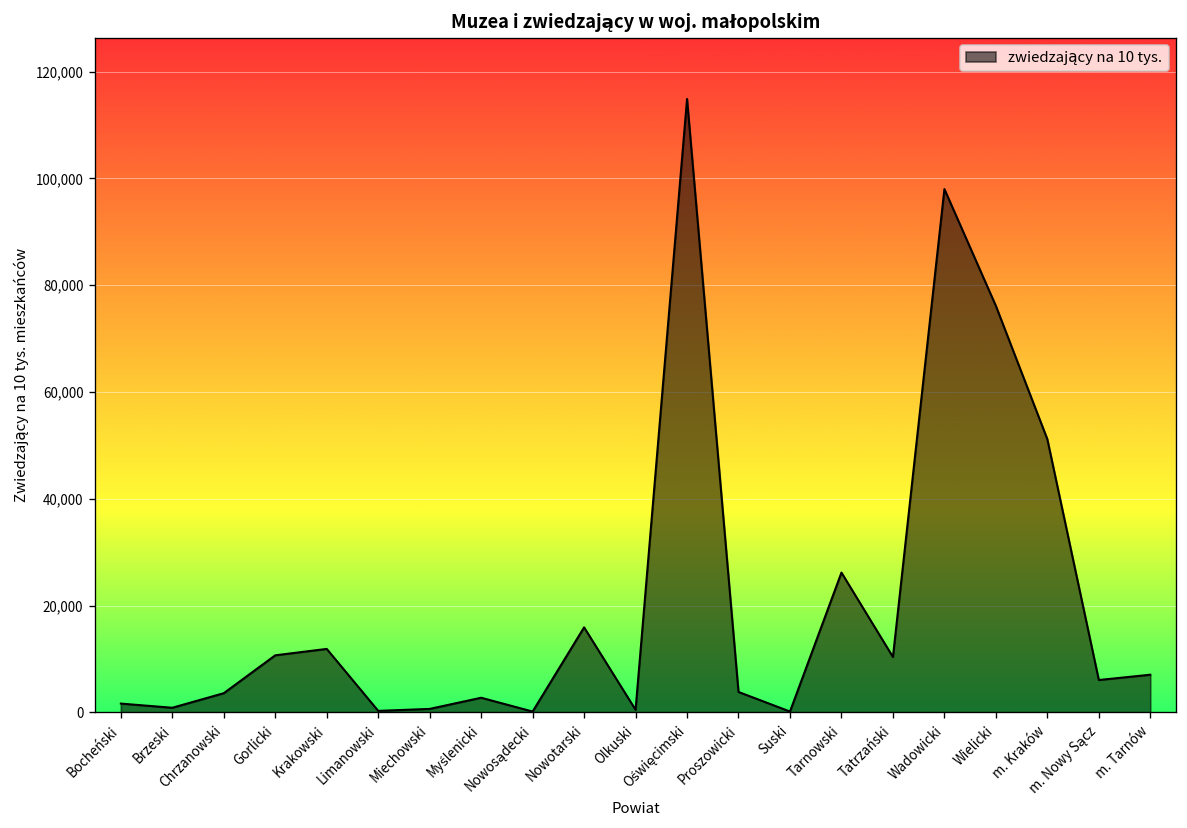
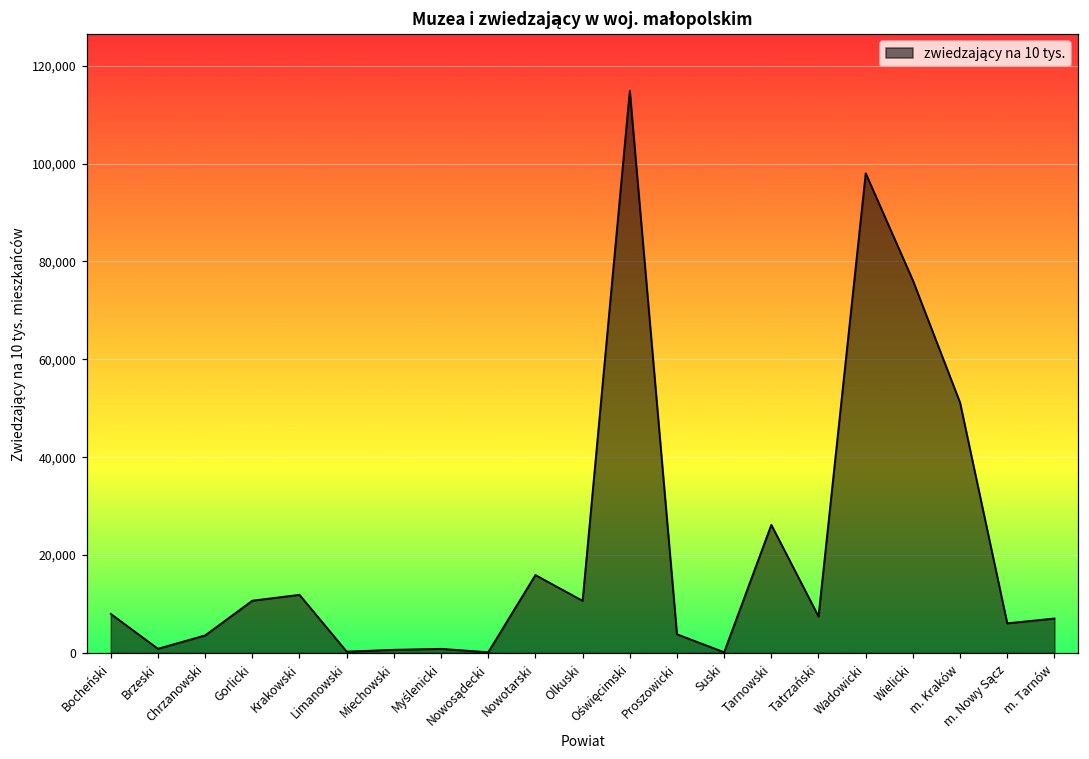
  {
-   "Bocheński": "2,000",
+   "Bocheński": "8,000",
    "Brzeski": "1,000",
    "Chrzanowski": "4,000",
    "Gorlicki": "11,000",
    "Krakowski": "12,000",
    "Limanowski": "0",
    "Miechowski": "1,000",
-   "Myślenicki": "3,000",
+   "Myślenicki": "1,000",
    "Nowosądecki": "0",
    "Nowotarski": "16,000",
-   "Olkuski": "0",
+   "Olkuski": "11,000",
    "Oświęcimski": "115,000",
    "Proszowicki": "4,000",
    "Suski": "0",
    "Tarnowski": "26,000",
-   "Tatrzański": "10,000",
+   "Tatrzański": "7,000",
    "Wadowicki": "98,000",
    "Wielicki": "76,000",
    "m. Kraków": "51,000",
    "m. Nowy Sącz": "6,000",
    "m. Tarnów": "7,000"
  }
